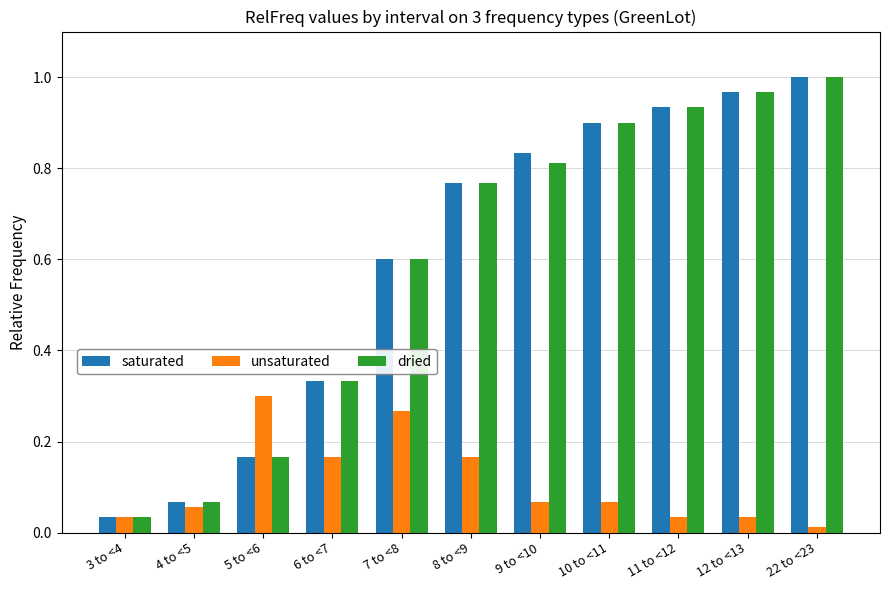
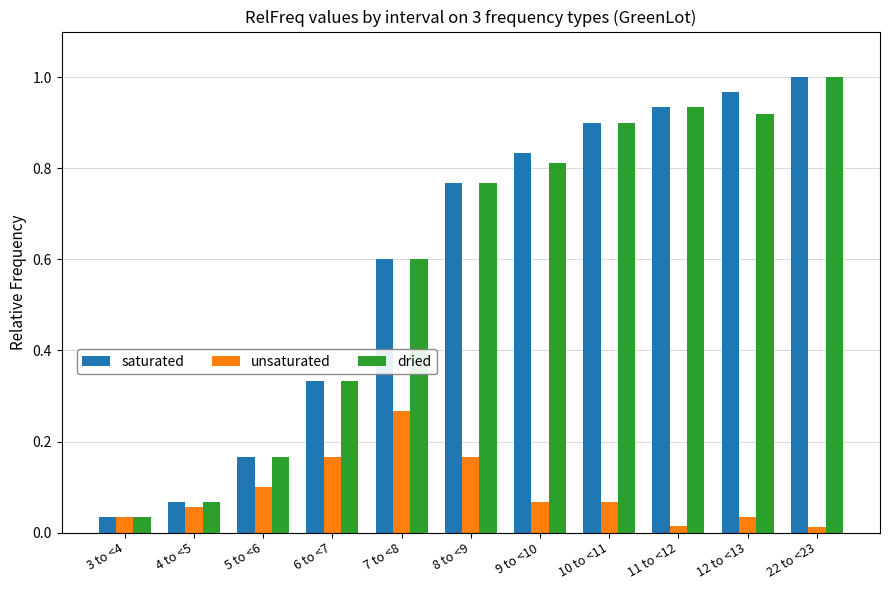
  {
    "saturated": {
      "3 to <4": 0.03,
      "4 to <5": 0.07,
      "5 to <6": 0.17,
      "6 to <7": 0.33,
      "7 to <8": 0.60,
      "8 to <9": 0.77,
      "9 to <10": 0.83,
      "10 to <11": 0.90,
      "11 to <12": 0.93,
      "12 to <13": 0.97,
      "22 to <23": 1.00
    },
    "unsaturated": {
      "3 to <4": 0.03,
      "4 to <5": 0.06,
-     "5 to <6": 0.30,
+     "5 to <6": 0.10,
      "6 to <7": 0.17,
      "7 to <8": 0.27,
      "8 to <9": 0.17,
      "9 to <10": 0.07,
      "10 to <11": 0.07,
-     "11 to <12": 0.03,
+     "11 to <12": 0.01,
      "12 to <13": 0.03,
      "22 to <23": 0.01
    },
    "dried": {
      "3 to <4": 0.03,
      "4 to <5": 0.07,
      "5 to <6": 0.17,
      "6 to <7": 0.33,
      "7 to <8": 0.60,
      "8 to <9": 0.77,
      "9 to <10": 0.81,
      "10 to <11": 0.90,
      "11 to <12": 0.93,
-     "12 to <13": 0.97,
+     "12 to <13": 0.92,
      "22 to <23": 1.00
    }
  }
